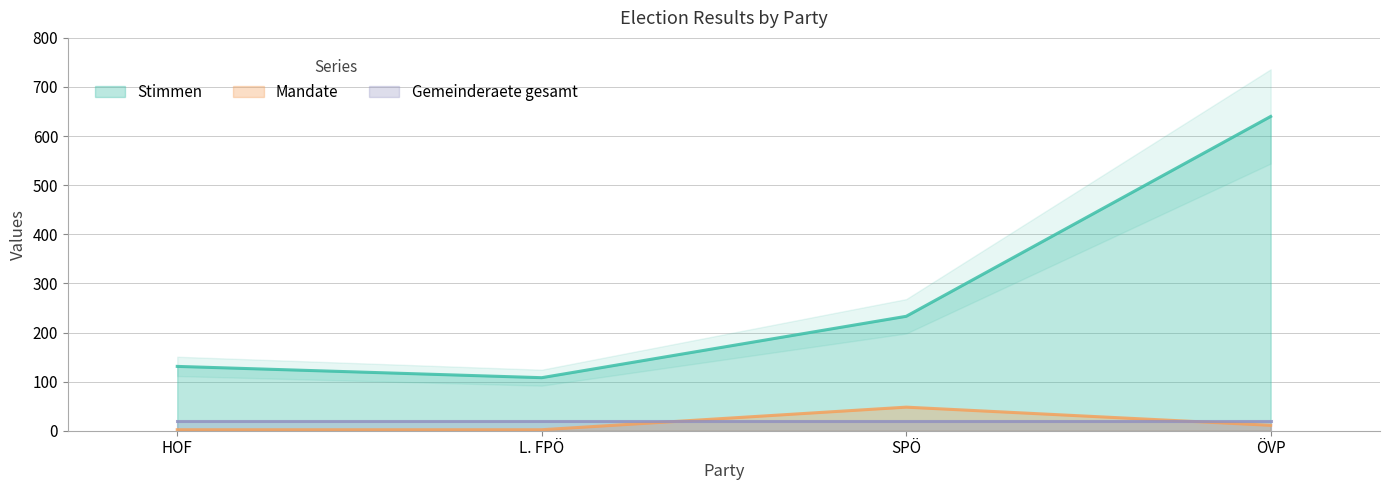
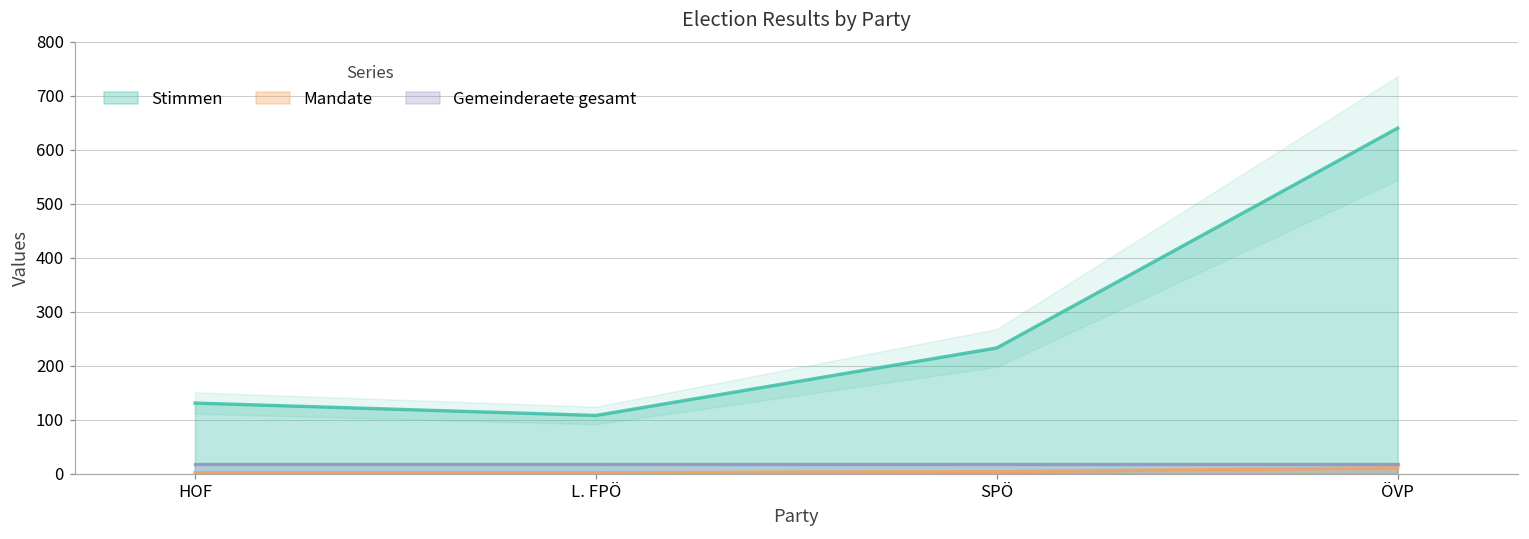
  {
    "Mandate": {
      "HOF": 0,
      "L. FPÖ": 0,
-     "SPÖ": 50,
+     "SPÖ": 0,
      "ÖVP": 10
    }
  }
